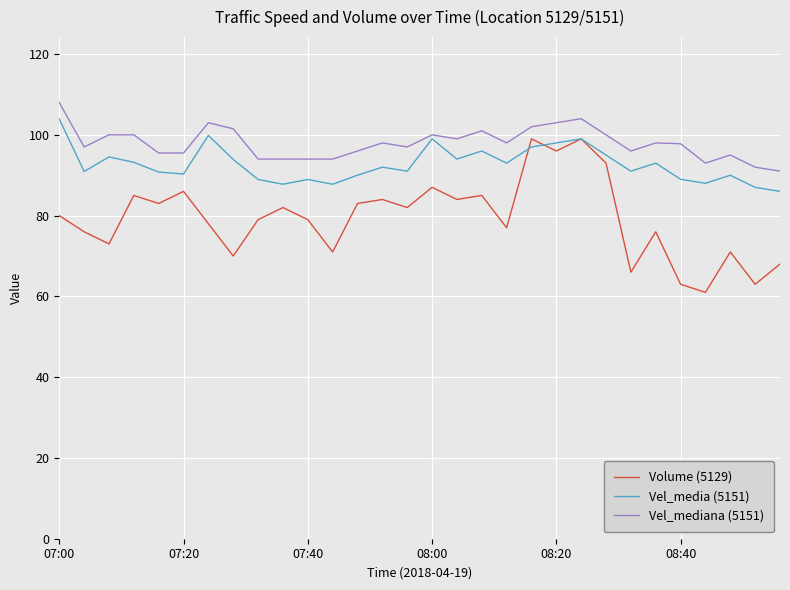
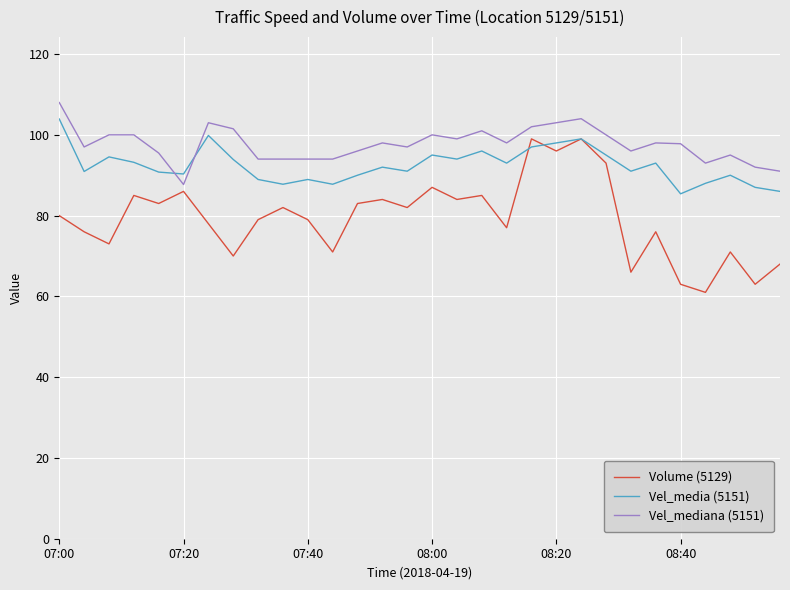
  {
    "Volume (5129)": {
      "07:00": 80,
      "07:20": 86,
      "07:40": 79,
      "08:00": 87,
      "08:20": 96,
      "08:40": 63
    },
    "Vel_media (5151)": {
      "07:00": 104,
      "07:20": 90,
      "07:40": 89,
-     "08:00": 99,
+     "08:00": 95,
      "08:20": 98,
-     "08:40": 89
+     "08:40": 85
    },
    "Vel_mediana (5151)": {
      "07:00": 108,
-     "07:20": 96,
+     "07:20": 88,
      "07:40": 94,
      "08:00": 100,
      "08:20": 103,
      "08:40": 98
    }
  }
